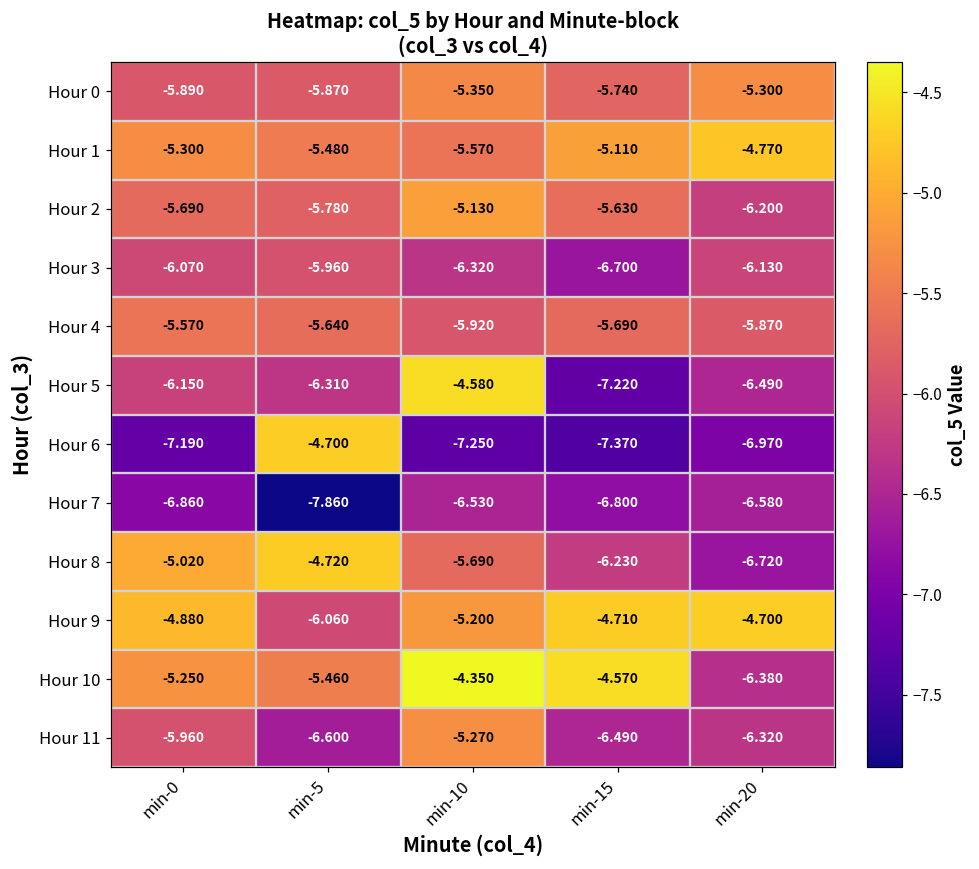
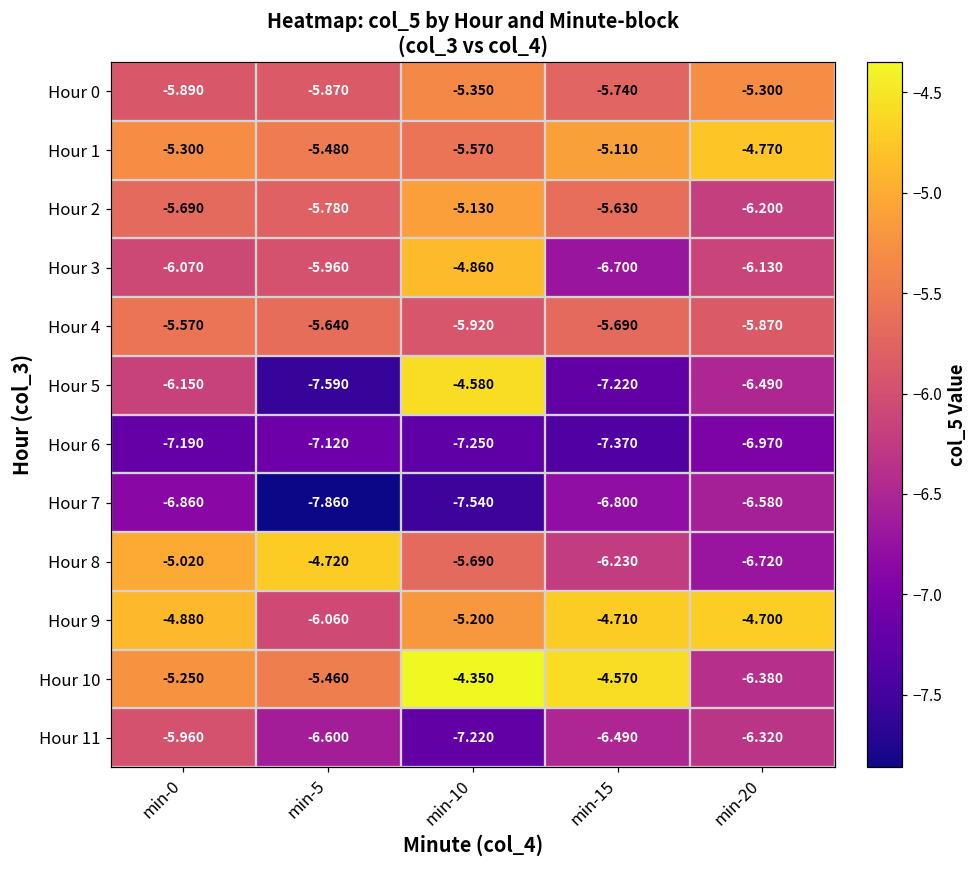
  {
    "Hour 0": {
      "min-0": -5.890,
      "min-5": -5.870,
      "min-10": -5.350,
      "min-15": -5.740,
      "min-20": -5.300
    },
    "Hour 1": {
      "min-0": -5.300,
      "min-5": -5.480,
      "min-10": -5.570,
      "min-15": -5.110,
      "min-20": -4.770
    },
    "Hour 2": {
      "min-0": -5.690,
      "min-5": -5.780,
      "min-10": -5.130,
      "min-15": -5.630,
      "min-20": -6.200
    },
    "Hour 3": {
      "min-0": -6.070,
      "min-5": -5.960,
-     "min-10": -6.320,
+     "min-10": -4.860,
      "min-15": -6.700,
      "min-20": -6.130
    },
    "Hour 4": {
      "min-0": -5.570,
      "min-5": -5.640,
      "min-10": -5.920,
      "min-15": -5.690,
      "min-20": -5.870
    },
    "Hour 5": {
      "min-0": -6.150,
-     "min-5": -6.310,
+     "min-5": -7.590,
      "min-10": -4.580,
      "min-15": -7.220,
      "min-20": -6.490
    },
    "Hour 6": {
      "min-0": -7.190,
-     "min-5": -4.700,
+     "min-5": -7.120,
      "min-10": -7.250,
      "min-15": -7.370,
      "min-20": -6.970
    },
    "Hour 7": {
      "min-0": -6.860,
      "min-5": -7.860,
-     "min-10": -6.530,
+     "min-10": -7.540,
      "min-15": -6.800,
      "min-20": -6.580
    },
    "Hour 8": {
      "min-0": -5.020,
      "min-5": -4.720,
      "min-10": -5.690,
      "min-15": -6.230,
      "min-20": -6.720
    },
    "Hour 9": {
      "min-0": -4.880,
      "min-5": -6.060,
      "min-10": -5.200,
      "min-15": -4.710,
      "min-20": -4.700
    },
    "Hour 10": {
      "min-0": -5.250,
      "min-5": -5.460,
      "min-10": -4.350,
      "min-15": -4.570,
      "min-20": -6.380
    },
    "Hour 11": {
      "min-0": -5.960,
      "min-5": -6.600,
-     "min-10": -5.270,
+     "min-10": -7.220,
      "min-15": -6.490,
      "min-20": -6.320
    }
  }
